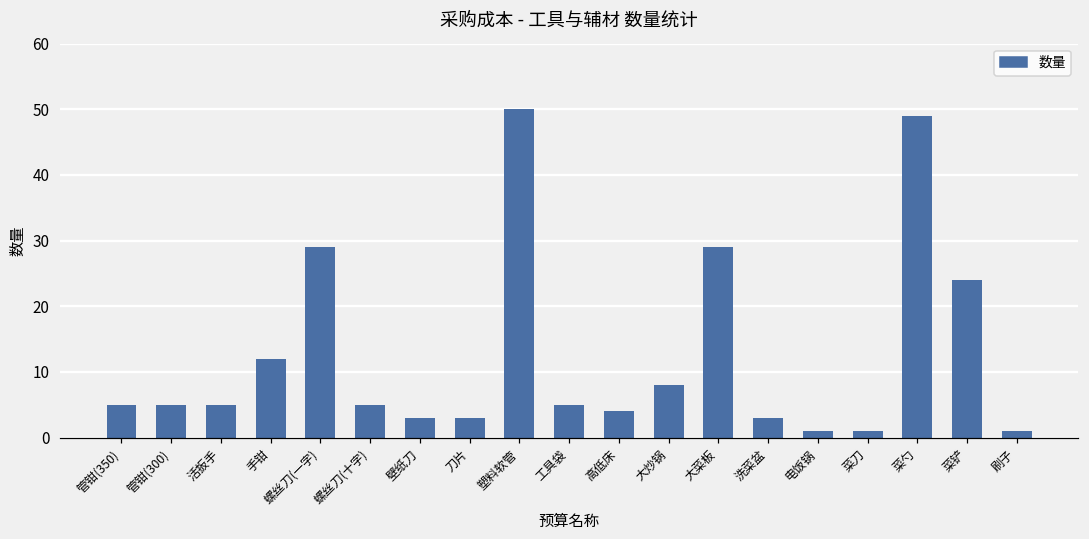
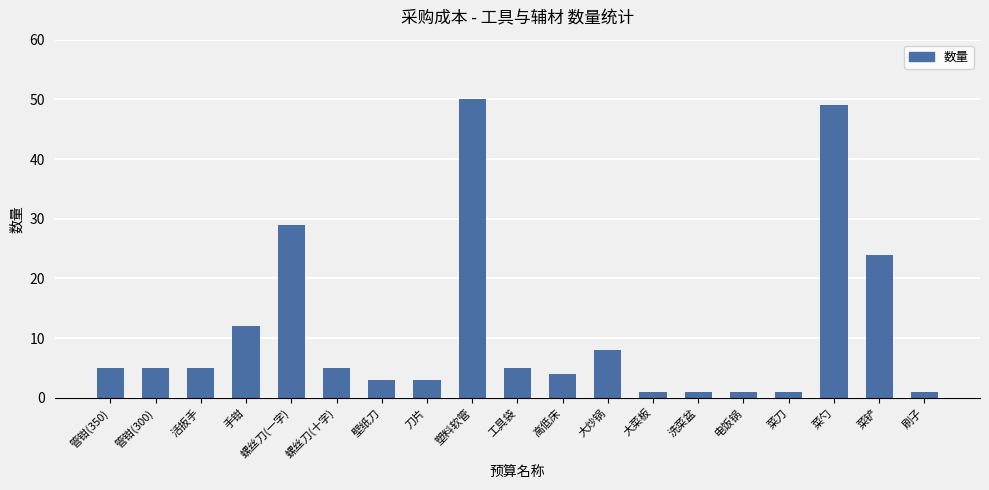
  {
    "管钳(350)": 5,
    "管钳(300)": 5,
    "活扳手": 5,
    "手钳": 12,
    "螺丝刀(一字)": 29,
    "螺丝刀(十字)": 5,
    "壁纸刀": 3,
    "刀片": 3,
    "塑料软管": 50,
    "工具袋": 5,
    "高低床": 4,
    "大炒锅": 8,
-   "大菜板": 29,
-   "洗菜盆": 3,
+   "大菜板": 1,
+   "洗菜盆": 1,
    "电饭锅": 1,
    "菜刀": 1,
    "菜勺": 49,
    "菜铲": 24,
    "刷子": 1
  }
